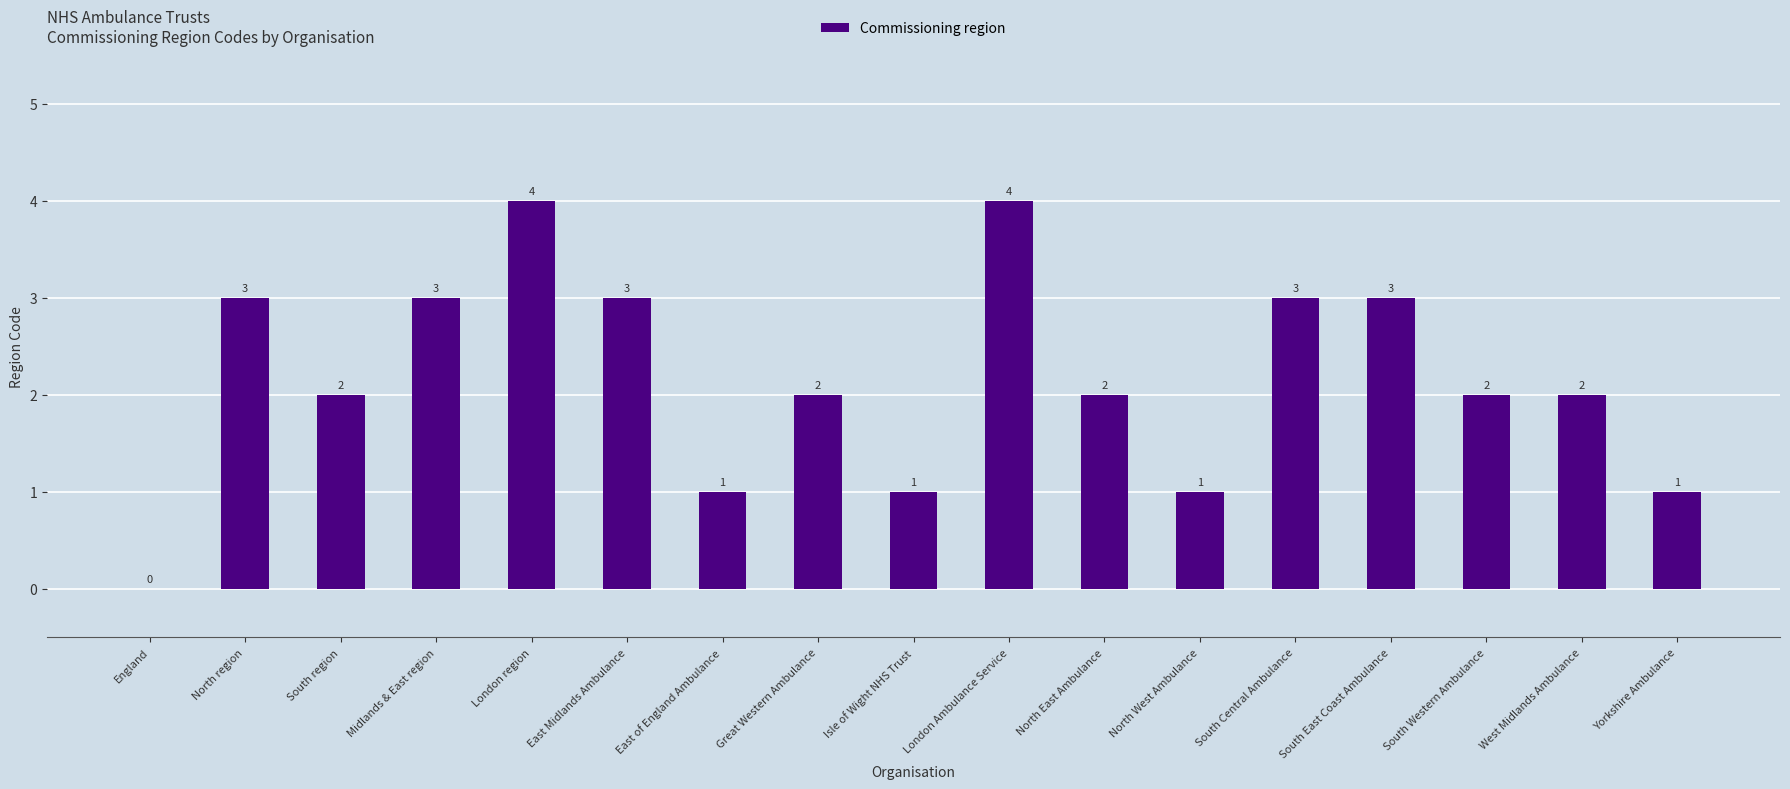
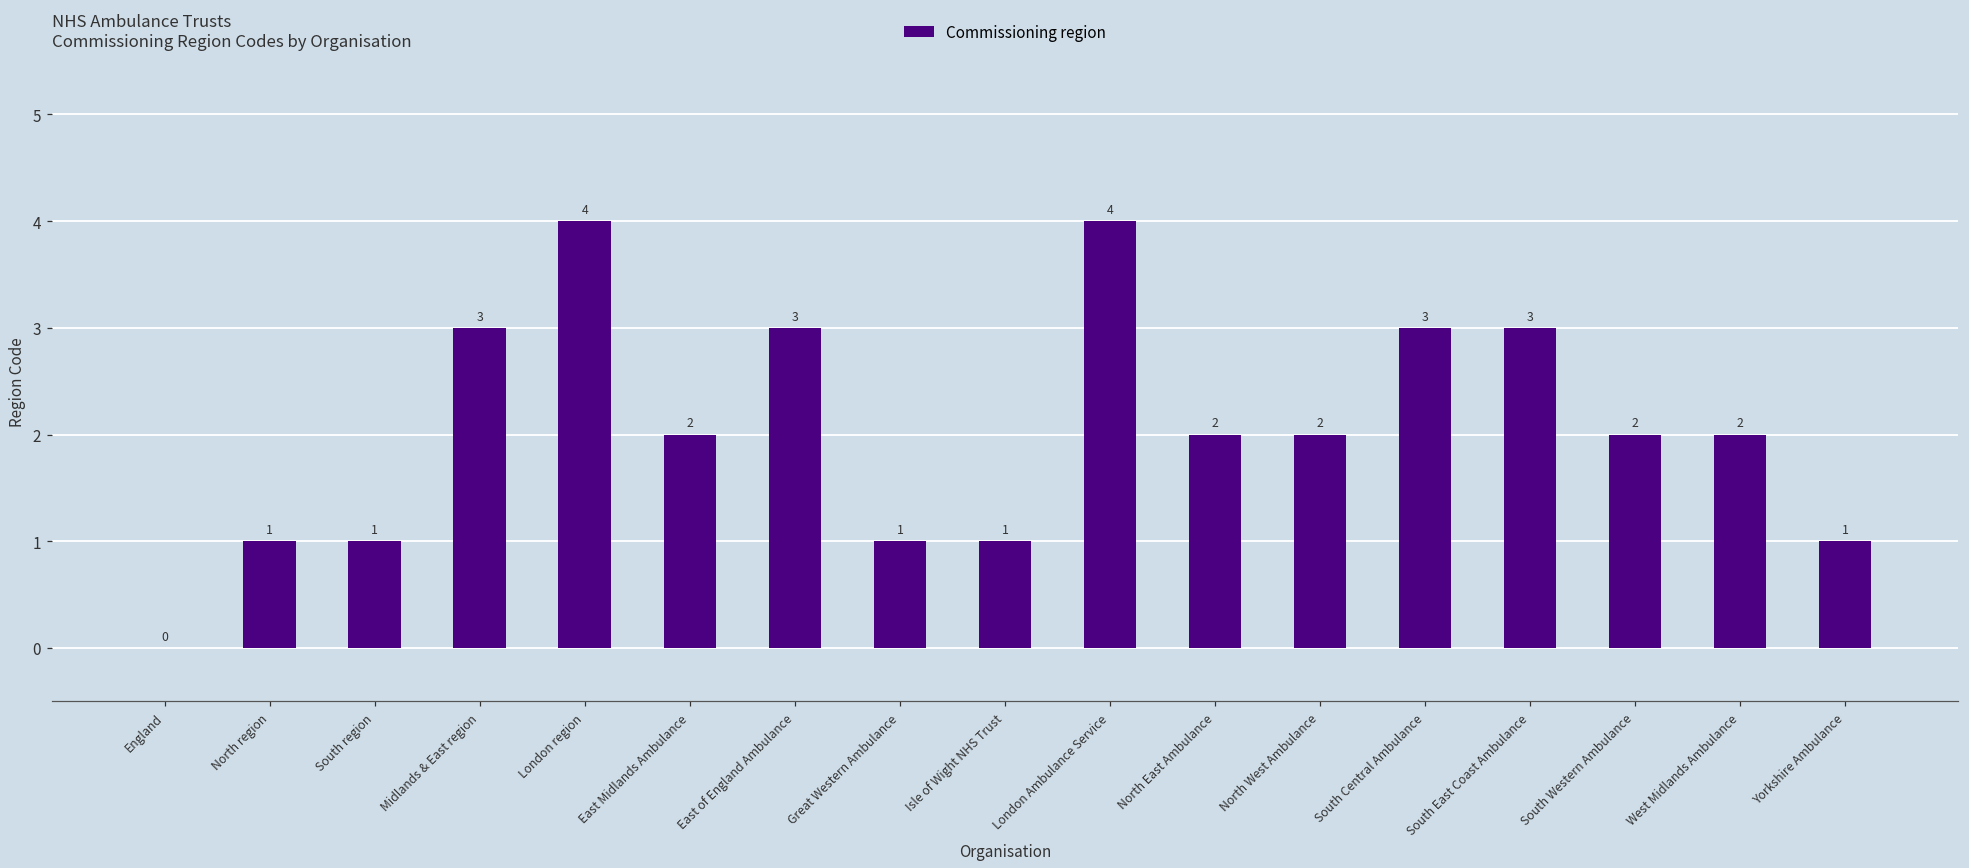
  {
    "England": 0,
-   "North region": 3,
-   "South region": 2,
+   "North region": 1,
+   "South region": 1,
    "Midlands & East region": 3,
    "London region": 4,
-   "East Midlands Ambulance": 3,
-   "East of England Ambulance": 1,
-   "Great Western Ambulance": 2,
+   "East Midlands Ambulance": 2,
+   "East of England Ambulance": 3,
+   "Great Western Ambulance": 1,
    "Isle of Wight NHS Trust": 1,
    "London Ambulance Service": 4,
    "North East Ambulance": 2,
-   "North West Ambulance": 1,
+   "North West Ambulance": 2,
    "South Central Ambulance": 3,
    "South East Coast Ambulance": 3,
    "South Western Ambulance": 2,
    "West Midlands Ambulance": 2,
    "Yorkshire Ambulance": 1
  }
